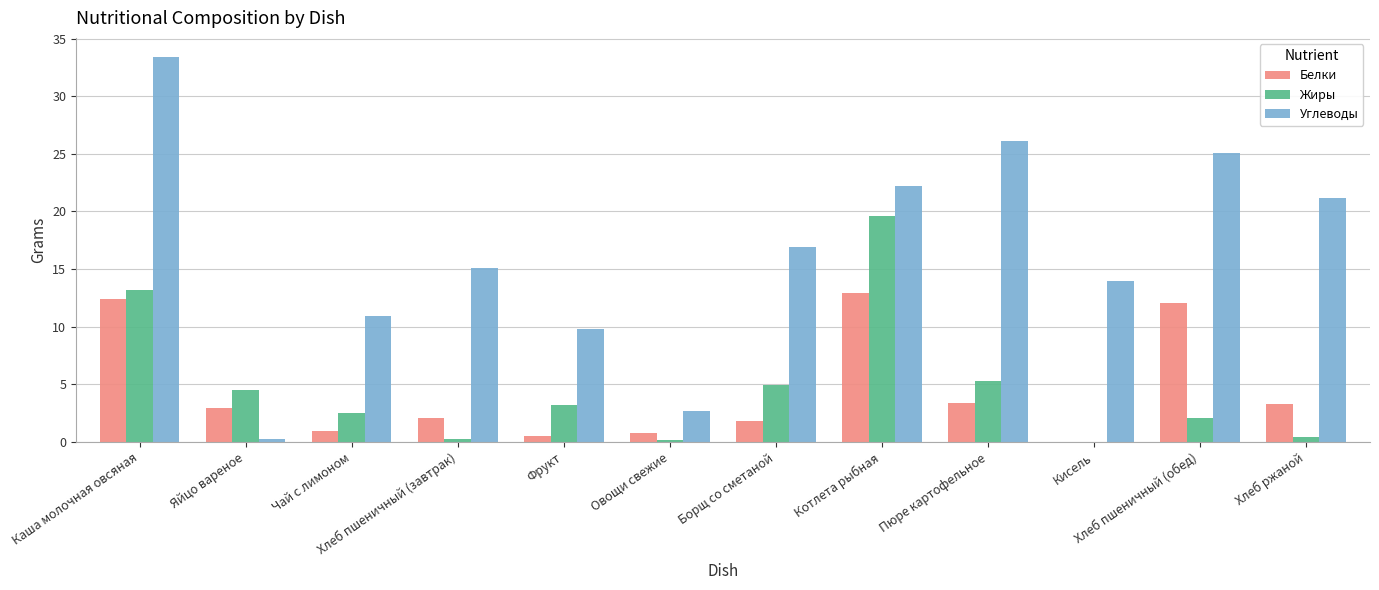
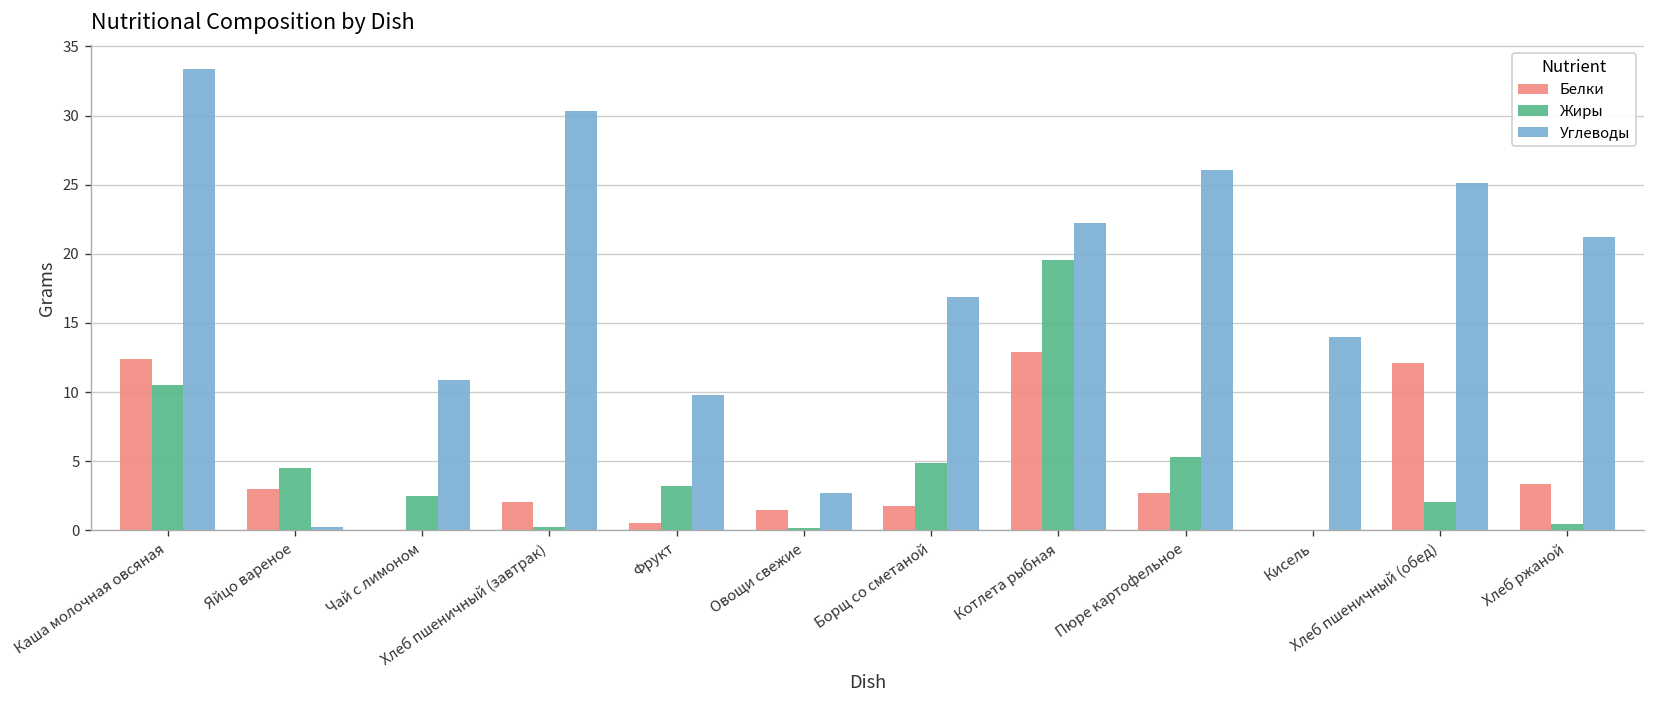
  {
    "Белки": {
      "Каша молочная овсяная": 12.4,
      "Яйцо вареное": 3.0,
-     "Чай с лимоном": 0.9,
+     "Чай с лимоном": 0.0,
      "Хлеб пшеничный (завтрак)": 2.0,
      "Фрукт": 0.5,
-     "Овощи свежие": 0.8,
+     "Овощи свежие": 1.5,
      "Борщ со сметаной": 1.8,
      "Котлета рыбная": 12.9,
-     "Пюре картофельное": 3.4,
+     "Пюре картофельное": 2.7,
      "Кисель": 0.0,
      "Хлеб пшеничный (обед)": 12.1,
      "Хлеб ржаной": 3.3
    },
    "Жиры": {
-     "Каша молочная овсяная": 13.2,
+     "Каша молочная овсяная": 10.5,
      "Яйцо вареное": 4.5,
      "Чай с лимоном": 2.5,
      "Хлеб пшеничный (завтрак)": 0.3,
      "Фрукт": 3.2,
      "Борщ со сметаной": 4.9,
      "Котлета рыбная": 19.6,
      "Пюре картофельное": 5.3,
      "Кисель": 0.0,
      "Хлеб пшеничный (обед)": 2.1,
      "Хлеб ржаной": 0.4
    },
    "Углеводы": {
      "Каша молочная овсяная": 33.4,
      "Яйцо вареное": 0.3,
      "Чай с лимоном": 10.9,
-     "Хлеб пшеничный (завтрак)": 15.1,
+     "Хлеб пшеничный (завтрак)": 30.3,
      "Фрукт": 9.8,
      "Овощи свежие": 2.7,
      "Борщ со сметаной": 16.9,
      "Котлета рыбная": 22.2,
      "Пюре картофельное": 26.1,
      "Кисель": 14.0,
      "Хлеб пшеничный (обед)": 25.1,
      "Хлеб ржаной": 21.2
    }
  }
